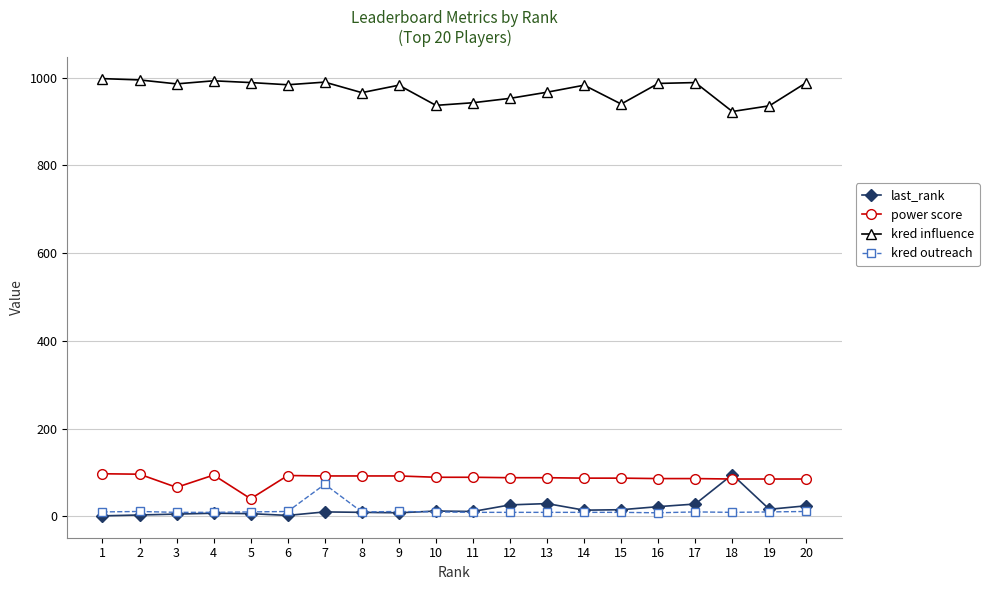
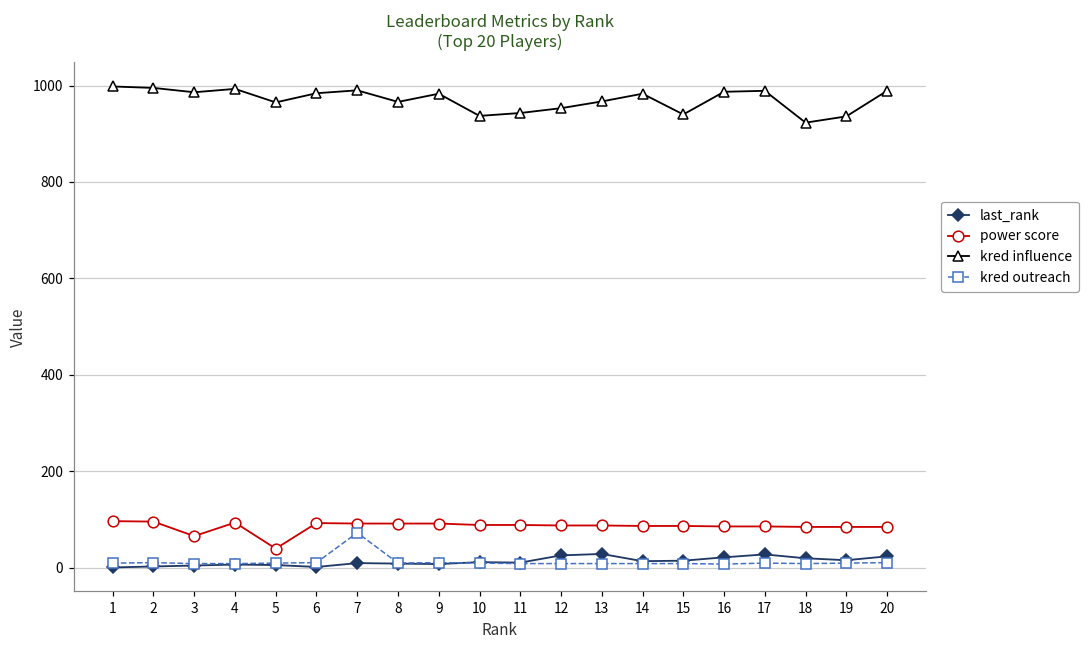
  {
    "last_rank": {
      "1": 0,
      "2": 0,
      "6": 0,
      "7": 10,
      "12": 30,
      "13": 30,
      "15": 20,
      "16": 20,
      "17": 30,
-     "18": 100,
+     "18": 20,
      "19": 20,
      "20": 20
    },
    "power score": {
      "1": 100,
      "2": 100,
      "3": 70,
      "4": 90,
      "5": 40,
      "6": 90,
      "7": 90,
      "8": 90,
      "9": 90,
      "10": 90,
      "11": 90,
      "12": 90,
      "13": 90,
      "14": 90,
      "15": 90,
      "16": 90,
      "17": 90,
      "18": 90,
      "19": 90,
      "20": 90
    },
    "kred influence": {
      "1": 1000,
      "2": 1000,
      "3": 990,
      "4": 990,
-     "5": 990,
+     "5": 970,
      "6": 980,
      "7": 990,
      "8": 970,
      "9": 980,
      "10": 940,
      "11": 940,
      "12": 950,
      "13": 970,
      "14": 980,
      "15": 940,
      "16": 990,
      "17": 990,
      "18": 920,
      "19": 940,
      "20": 990
    },
    "kred outreach": {
      "1": 10,
      "2": 10,
      "6": 10,
      "7": 70,
      "12": 10,
      "13": 10,
      "15": 10,
      "16": 10,
      "17": 10,
      "18": 10,
      "19": 10,
      "20": 10
    }
  }
